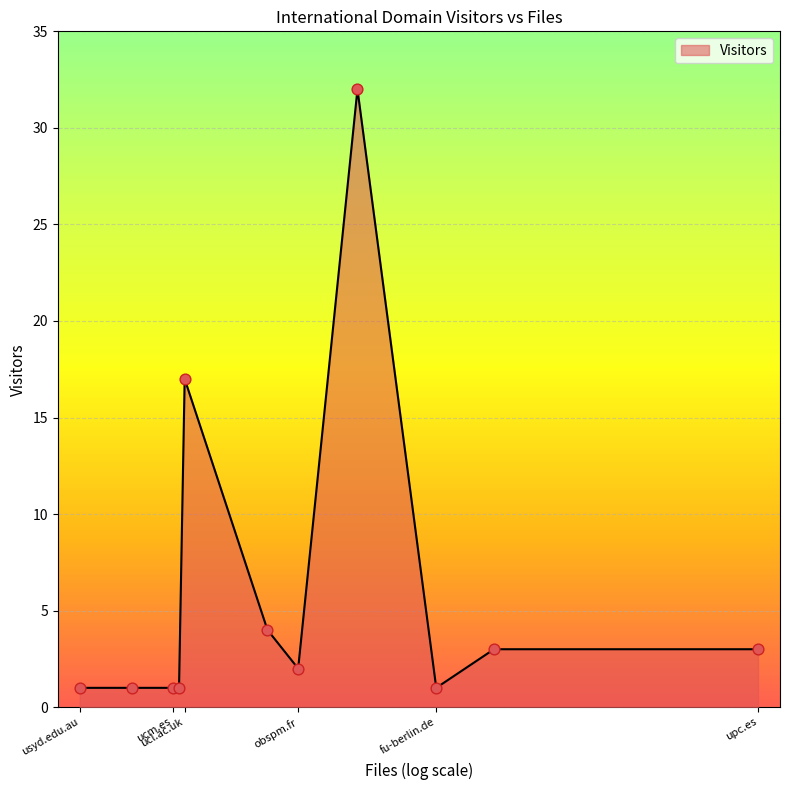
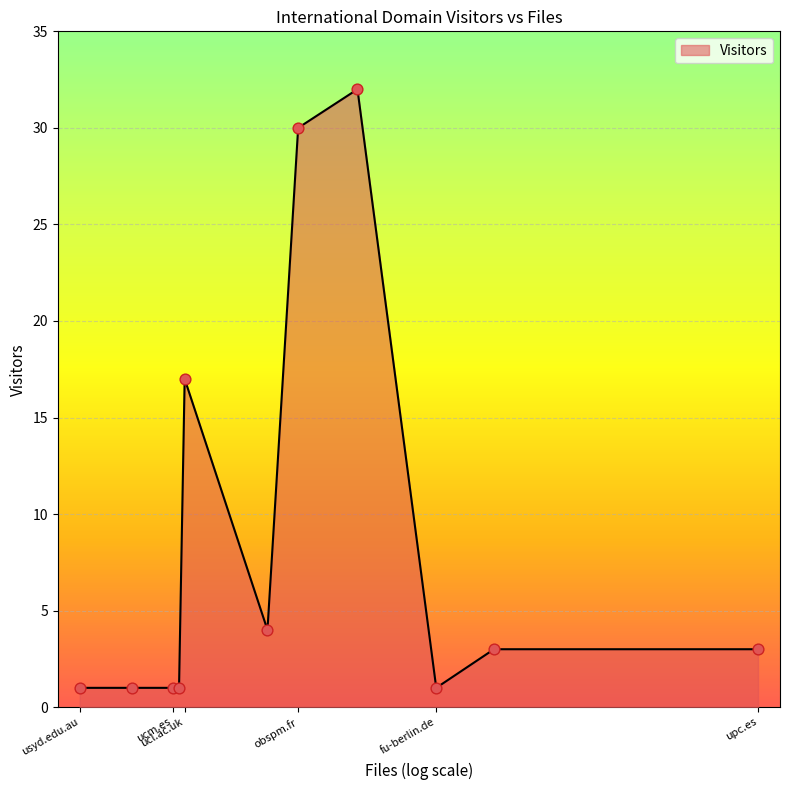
  {
    "usyd.edu.au": 1,
    "ucm.es": 1,
    "ucl.ac.uk": 17,
-   "obspm.fr": 2,
+   "obspm.fr": 30,
    "fu-berlin.de": 1,
    "upc.es": 3
  }
